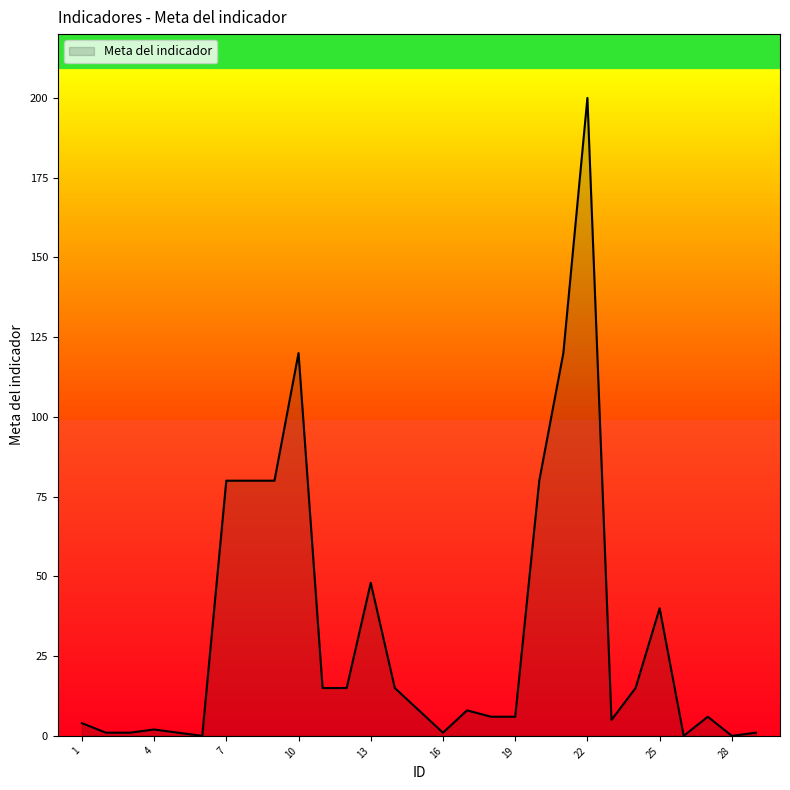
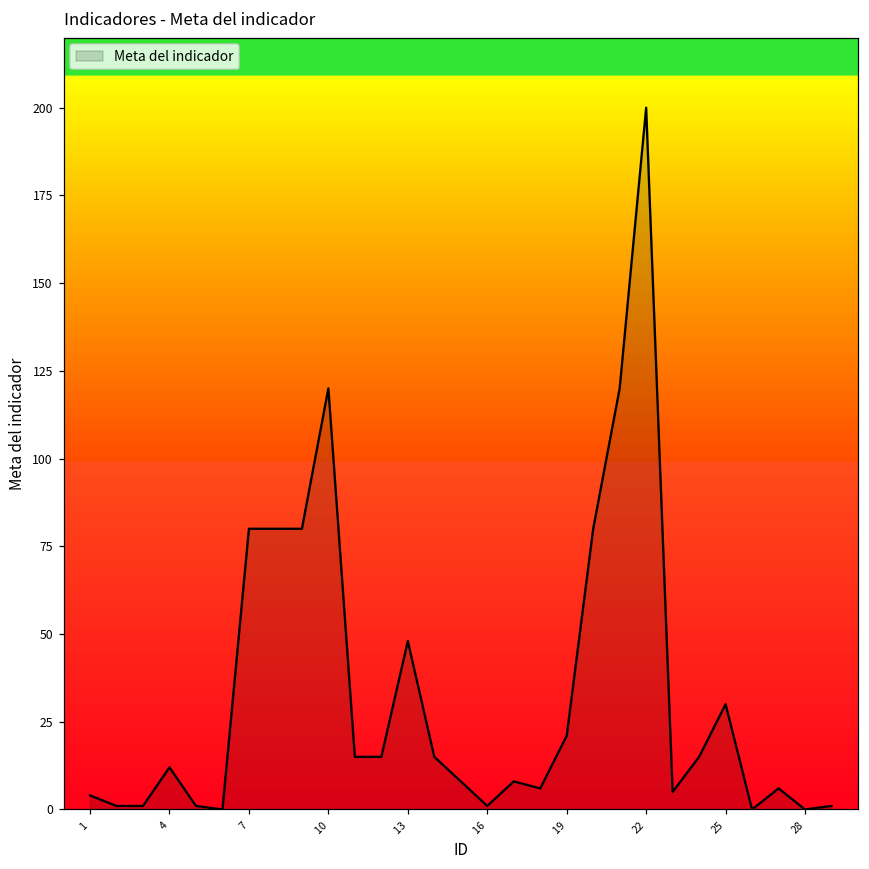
  {
    "1": 4,
-   "4": 2,
+   "4": 12,
    "7": 80,
    "10": 120,
    "13": 48,
    "16": 1,
-   "19": 6,
+   "19": 21,
    "22": 200,
-   "25": 40,
+   "25": 30,
    "28": 0
  }
